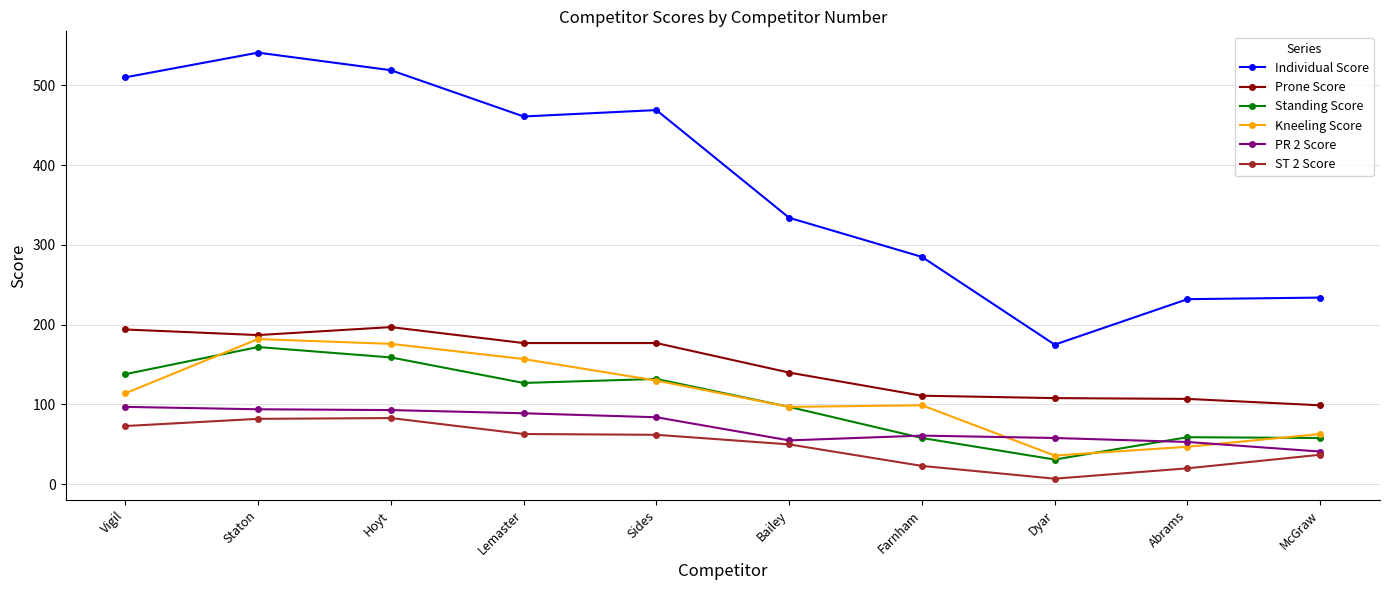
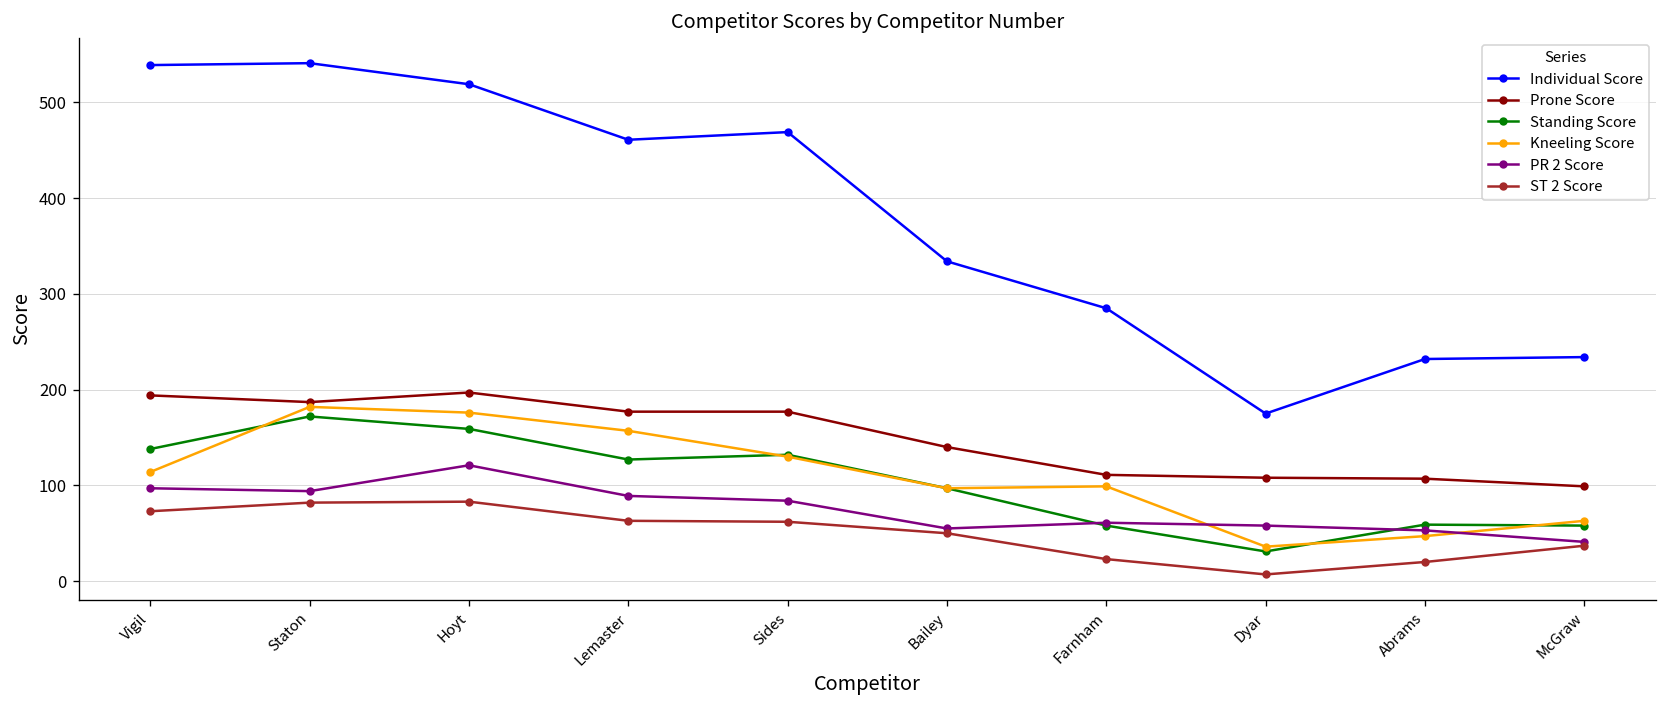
  {
    "Individual Score": {
-     "Vigil": 510,
+     "Vigil": 540,
      "Staton": 540,
      "Hoyt": 520,
      "Lemaster": 460,
      "Sides": 470,
      "Bailey": 330,
      "Farnham": 290,
      "Dyar": 180,
      "Abrams": 230,
      "McGraw": 230
    },
    "Prone Score": {
      "Vigil": 190,
      "Staton": 190,
      "Hoyt": 200,
      "Lemaster": 180,
      "Sides": 180,
      "Bailey": 140,
      "Farnham": 110,
      "Dyar": 110,
      "Abrams": 110,
      "McGraw": 100
    },
    "Standing Score": {
      "Vigil": 140,
      "Staton": 170,
      "Hoyt": 160,
      "Lemaster": 130,
      "Dyar": 30,
      "Abrams": 60,
      "McGraw": 60
    },
    "Kneeling Score": {
      "Vigil": 110,
      "Staton": 180,
      "Hoyt": 180,
      "Lemaster": 160,
      "Farnham": 100,
      "Dyar": 40,
      "Abrams": 50,
      "McGraw": 60
    },
    "PR 2 Score": {
      "Vigil": 100,
      "Staton": 90,
-     "Hoyt": 90,
+     "Hoyt": 120,
      "Lemaster": 90,
      "Sides": 80,
      "Bailey": 60,
      "Dyar": 60,
      "Abrams": 50,
      "McGraw": 40
    },
    "ST 2 Score": {
      "Vigil": 70,
      "Staton": 80,
      "Hoyt": 80,
      "Lemaster": 60,
      "Sides": 60,
      "Bailey": 50,
      "Farnham": 20,
      "Dyar": 10,
      "Abrams": 20,
      "McGraw": 40
    }
  }
